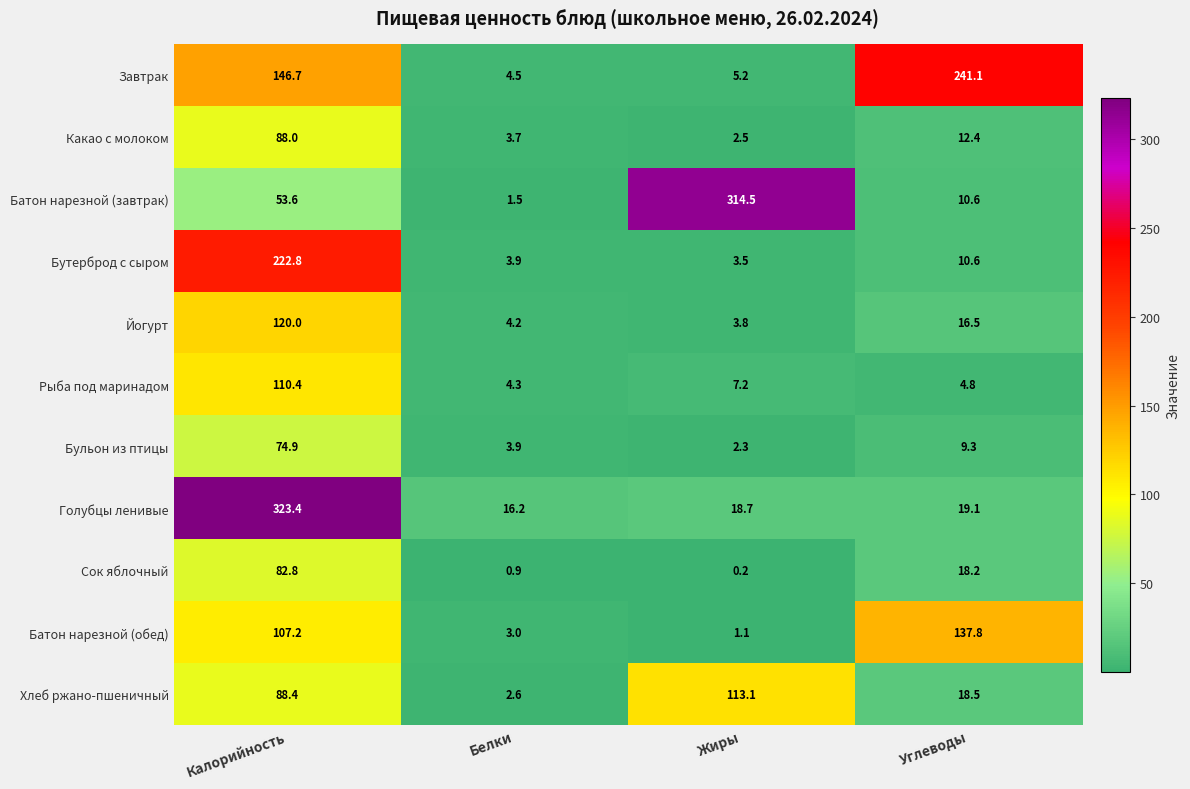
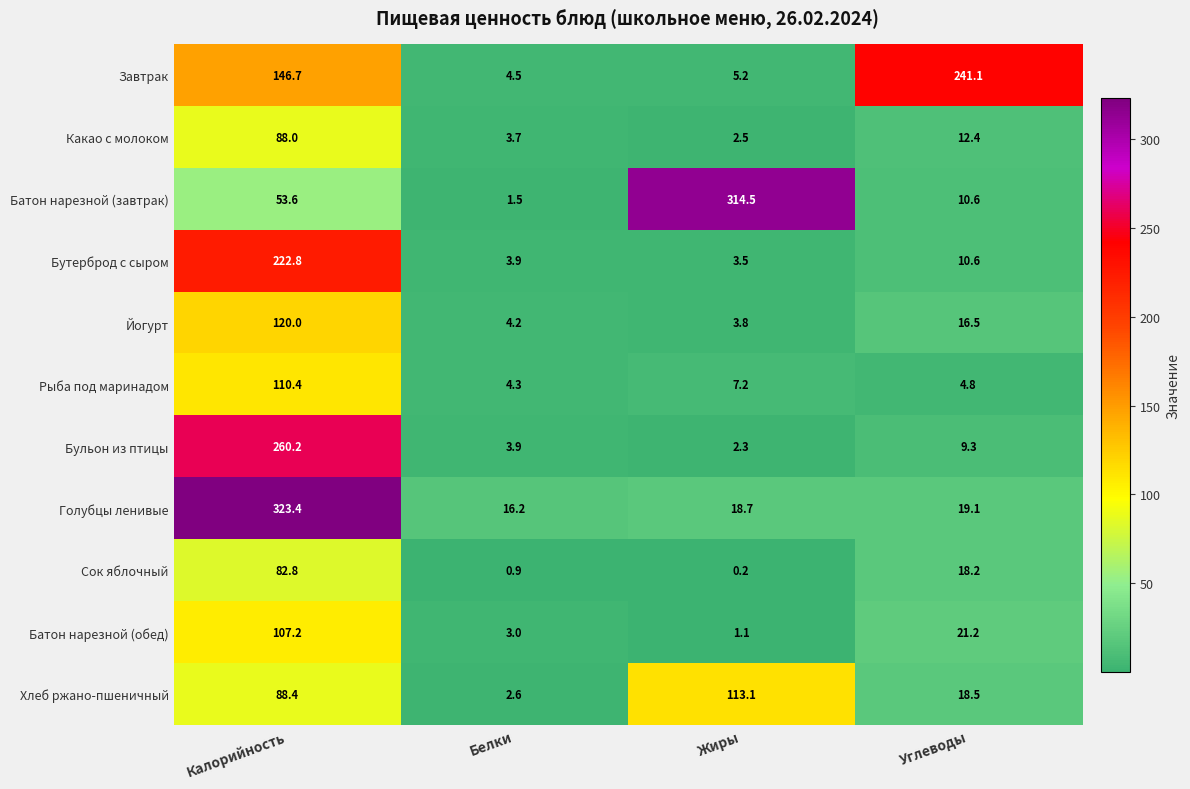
  {
    "Завтрак": {
      "Калорийность": 146.7,
      "Белки": 4.5,
      "Жиры": 5.2,
      "Углеводы": 241.1
    },
    "Какао с молоком": {
      "Калорийность": 88.0,
      "Белки": 3.7,
      "Жиры": 2.5,
      "Углеводы": 12.4
    },
    "Батон нарезной (завтрак)": {
      "Калорийность": 53.6,
      "Белки": 1.5,
      "Жиры": 314.5,
      "Углеводы": 10.6
    },
    "Бутерброд с сыром": {
      "Калорийность": 222.8,
      "Белки": 3.9,
      "Жиры": 3.5,
      "Углеводы": 10.6
    },
    "Йогурт": {
      "Калорийность": 120.0,
      "Белки": 4.2,
      "Жиры": 3.8,
      "Углеводы": 16.5
    },
    "Рыба под маринадом": {
      "Калорийность": 110.4,
      "Белки": 4.3,
      "Жиры": 7.2,
      "Углеводы": 4.8
    },
    "Бульон из птицы": {
-     "Калорийность": 74.9,
+     "Калорийность": 260.2,
      "Белки": 3.9,
      "Жиры": 2.3,
      "Углеводы": 9.3
    },
    "Голубцы ленивые": {
      "Калорийность": 323.4,
      "Белки": 16.2,
      "Жиры": 18.7,
      "Углеводы": 19.1
    },
    "Сок яблочный": {
      "Калорийность": 82.8,
      "Белки": 0.9,
      "Жиры": 0.2,
      "Углеводы": 18.2
    },
    "Батон нарезной (обед)": {
      "Калорийность": 107.2,
      "Белки": 3.0,
      "Жиры": 1.1,
-     "Углеводы": 137.8
+     "Углеводы": 21.2
    },
    "Хлеб ржано-пшеничный": {
      "Калорийность": 88.4,
      "Белки": 2.6,
      "Жиры": 113.1,
      "Углеводы": 18.5
    }
  }
